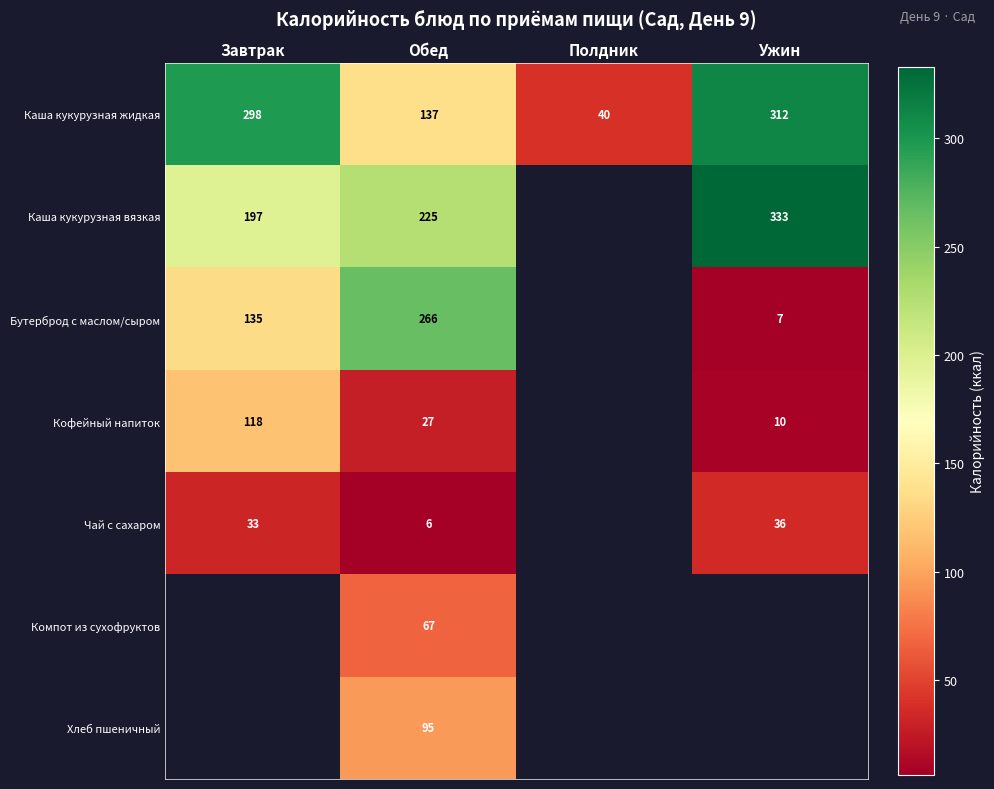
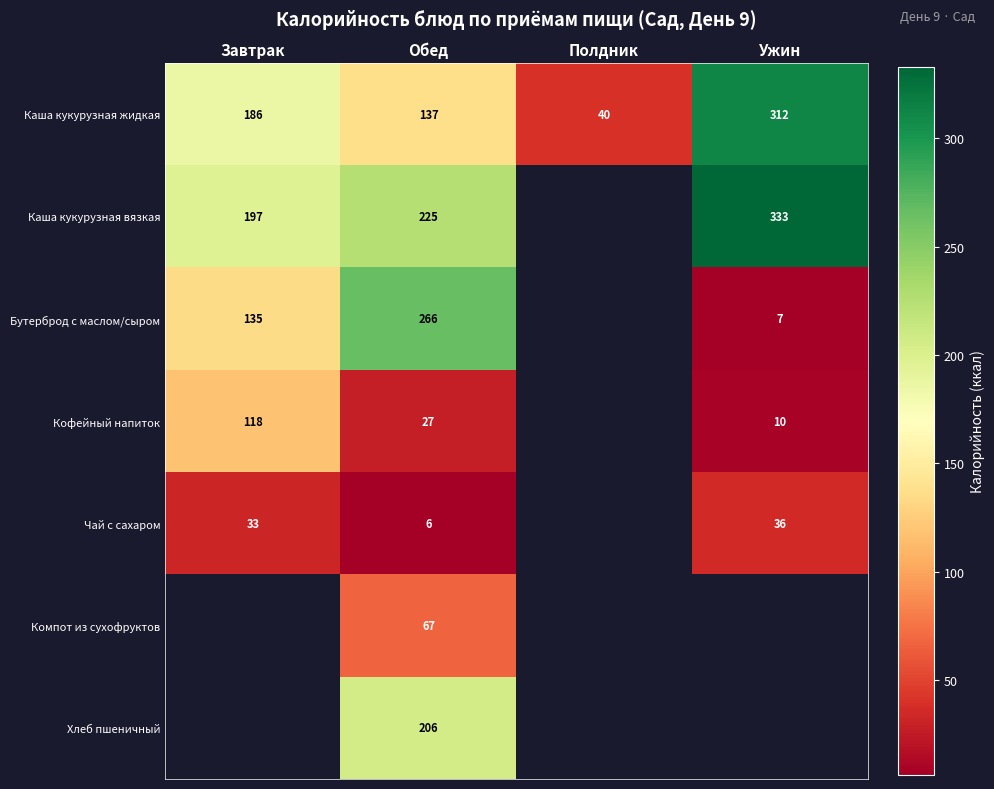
  {
    "Каша кукурузная жидкая": {
-     "Завтрак": 298,
+     "Завтрак": 186,
      "Обед": 137,
      "Полдник": 40,
      "Ужин": 312
    },
    "Каша кукурузная вязкая": {
      "Завтрак": 197,
      "Обед": 225,
      "Ужин": 333
    },
    "Бутерброд с маслом/сыром": {
      "Завтрак": 135,
      "Обед": 266,
      "Ужин": 7
    },
    "Кофейный напиток": {
      "Завтрак": 118,
      "Обед": 27,
      "Ужин": 10
    },
    "Чай с сахаром": {
      "Завтрак": 33,
      "Обед": 6,
      "Ужин": 36
    },
    "Компот из сухофруктов": {
      "Обед": 67
    },
    "Хлеб пшеничный": {
-     "Обед": 95
+     "Обед": 206
    }
  }
